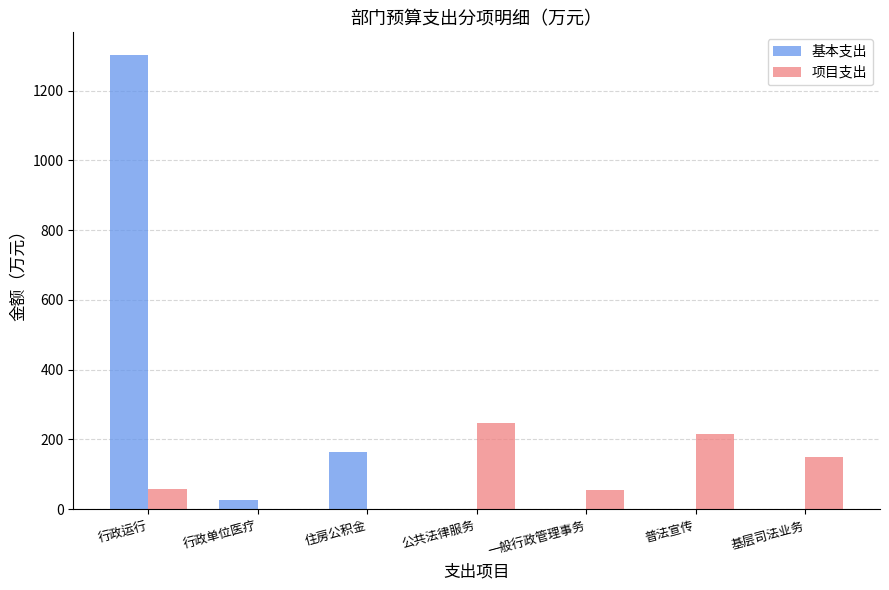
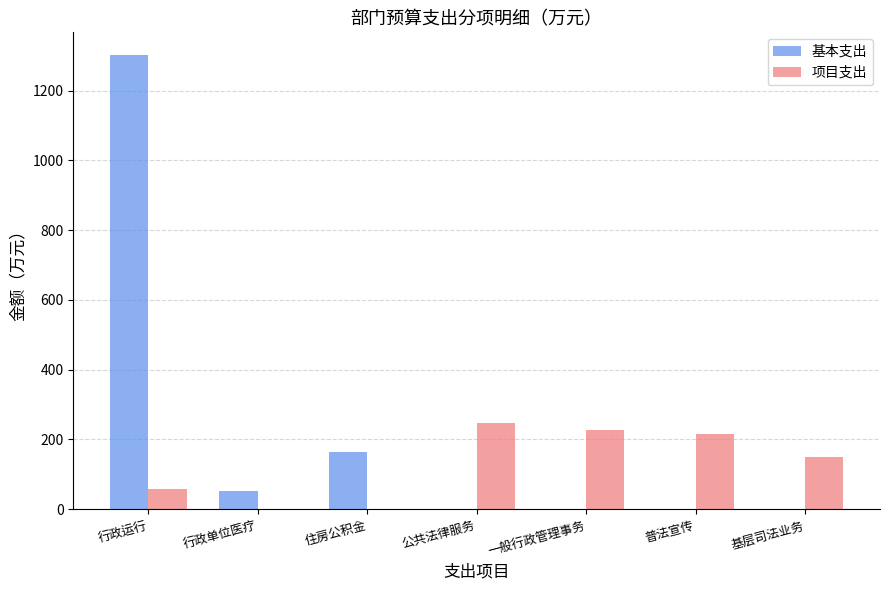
  {
    "基本支出": {
      "行政运行": 1300,
-     "行政单位医疗": 30,
+     "行政单位医疗": 50,
      "住房公积金": 160,
      "公共法律服务": 0,
      "一般行政管理事务": 0,
      "普法宣传": 0,
      "基层司法业务": 0
    },
    "项目支出": {
      "行政运行": 60,
      "行政单位医疗": 0,
      "住房公积金": 0,
      "公共法律服务": 250,
-     "一般行政管理事务": 50,
+     "一般行政管理事务": 230,
      "普法宣传": 220,
      "基层司法业务": 150
    }
  }
